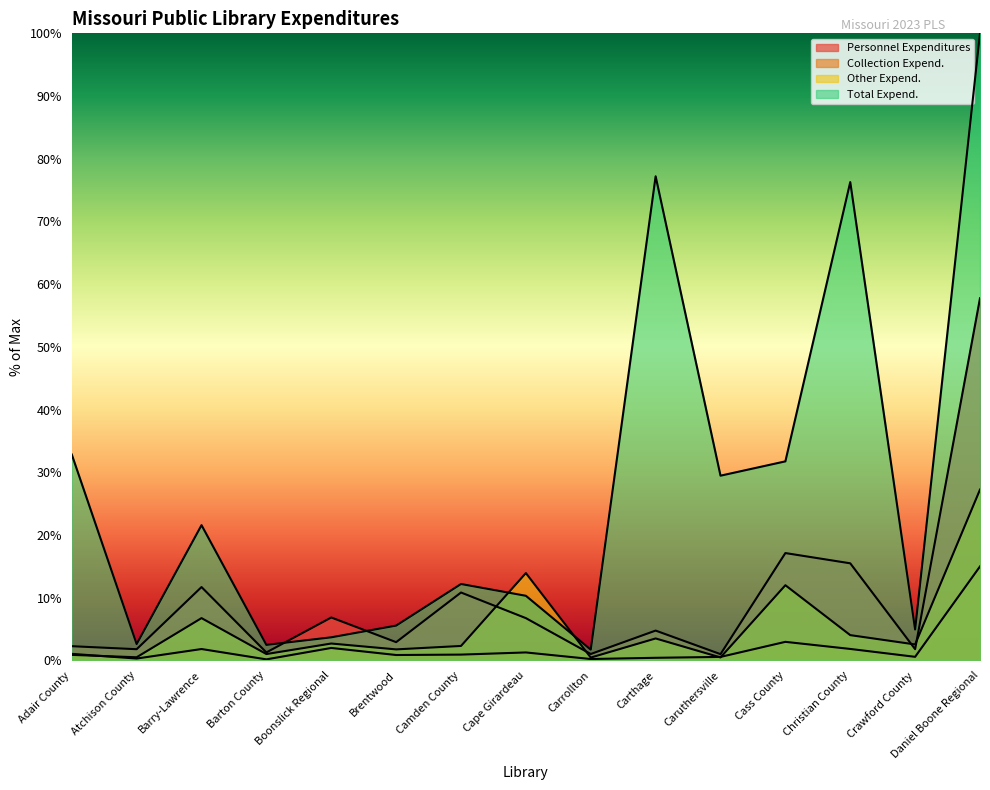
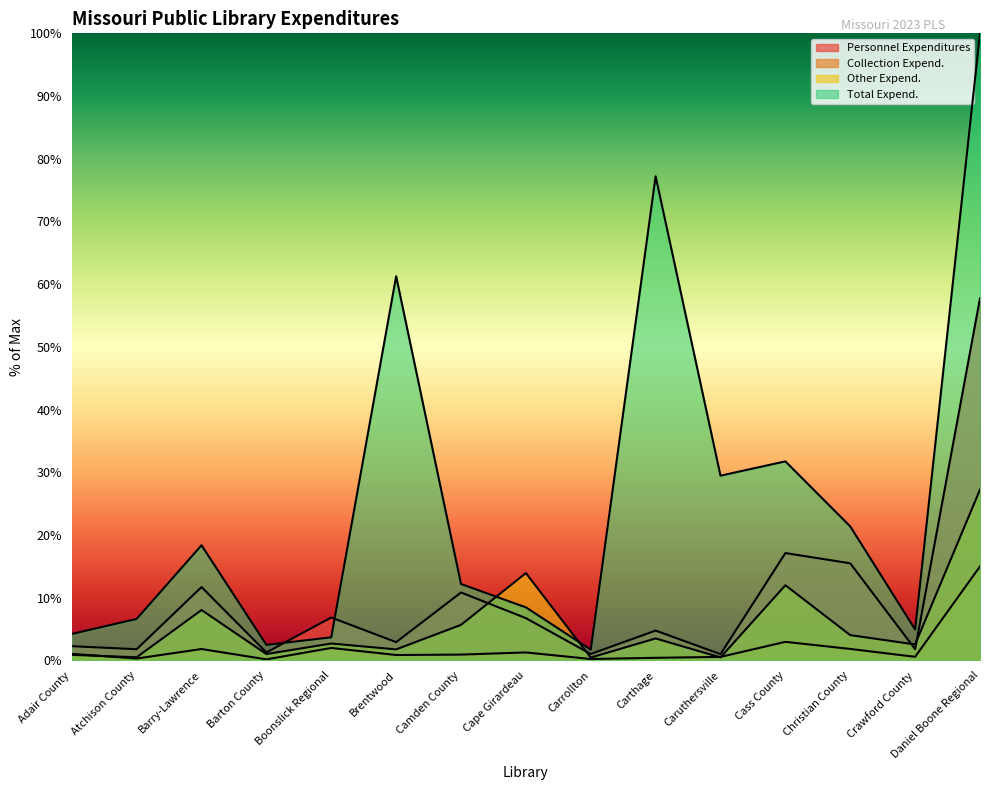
  {
    "Other Expend.": {
-     "Barry-Lawrence": "7%",
+     "Barry-Lawrence": "8%",
      "Boonslick Regional": "3%",
      "Brentwood": "2%",
-     "Camden County": "2%",
+     "Camden County": "6%",
      "Cape Girardeau": "14%",
      "Carthage": "4%",
      "Cass County": "12%",
      "Christian County": "4%",
      "Crawford County": "3%",
      "Daniel Boone Regional": "27%"
    },
    "Total Expend.": {
-     "Adair County": "33%",
-     "Atchison County": "3%",
-     "Barry-Lawrence": "22%",
+     "Adair County": "4%",
+     "Atchison County": "7%",
+     "Barry-Lawrence": "18%",
      "Barton County": "2%",
      "Boonslick Regional": "4%",
-     "Brentwood": "6%",
+     "Brentwood": "61%",
      "Camden County": "12%",
-     "Cape Girardeau": "10%",
+     "Cape Girardeau": "8%",
      "Carrollton": "2%",
      "Carthage": "77%",
      "Caruthersville": "29%",
      "Cass County": "32%",
-     "Christian County": "76%",
+     "Christian County": "21%",
      "Crawford County": "5%",
      "Daniel Boone Regional": "100%"
    }
  }
